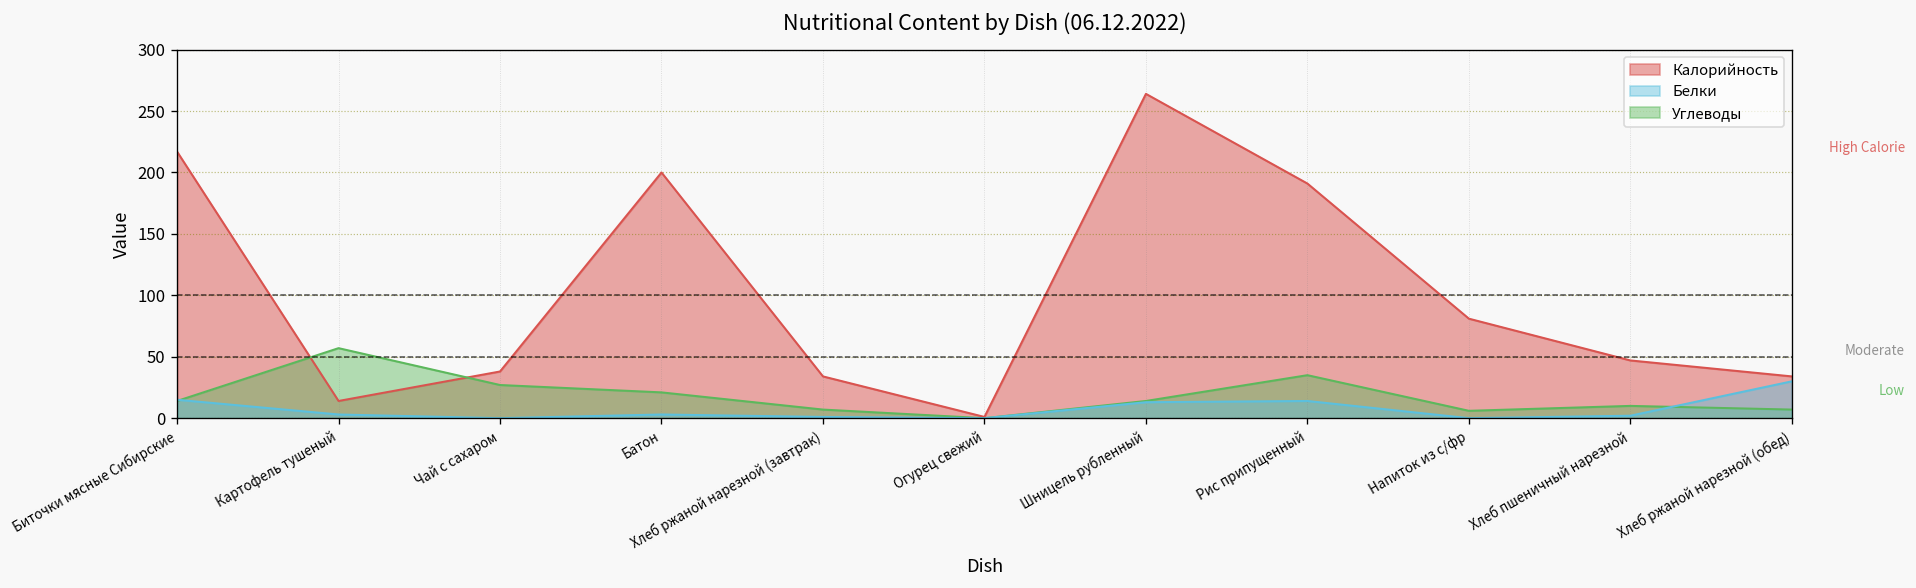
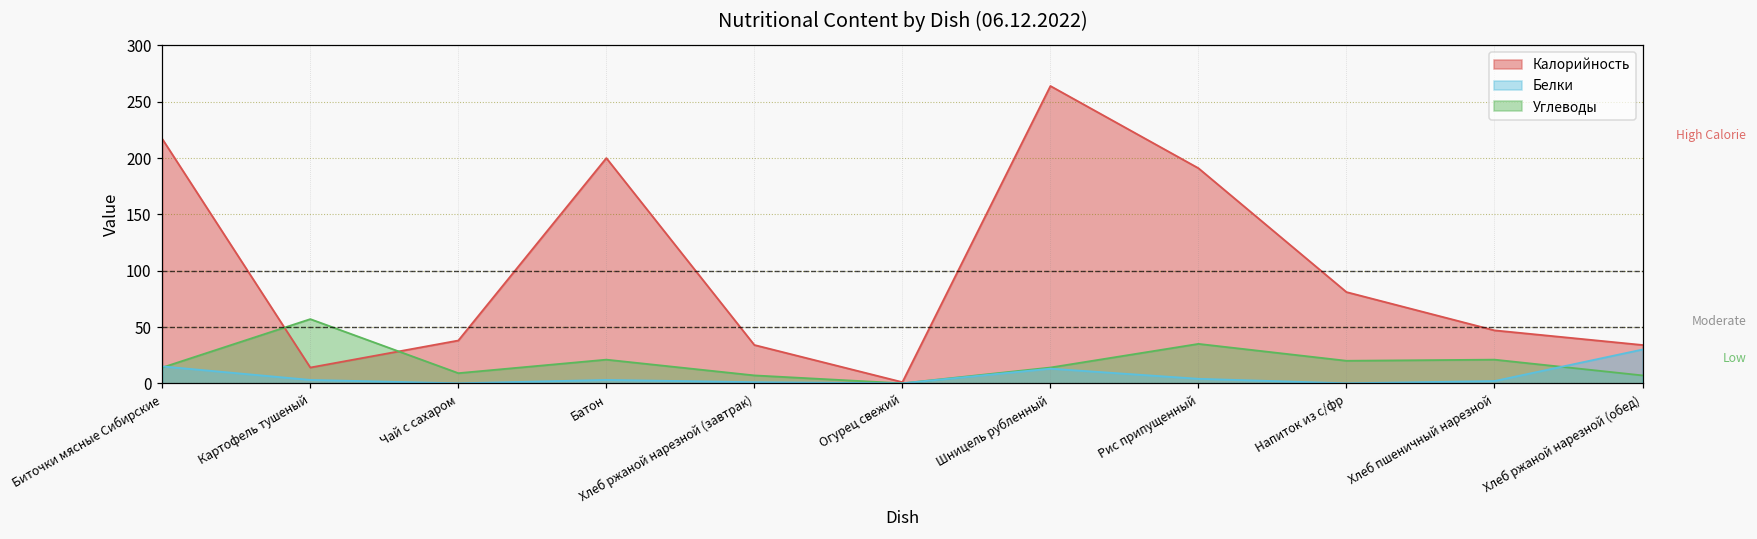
  {
    "Калорийность": {
      "Биточки мясные Сибирские": 217,
      "Картофель тушеный": 14,
      "Чай с сахаром": 38,
      "Батон": 200,
      "Хлеб ржаной нарезной (завтрак)": 34,
      "Шницель рубленный": 264,
      "Рис припущенный": 191,
      "Напиток из с/фр": 81,
      "Хлеб пшеничный нарезной": 47,
      "Хлеб ржаной нарезной (обед)": 34
    },
    "Углеводы": {
      "Картофель тушеный": 57,
-     "Чай с сахаром": 27,
+     "Чай с сахаром": 9,
      "Батон": 21,
      "Хлеб ржаной нарезной (завтрак)": 7,
      "Рис припущенный": 35,
-     "Напиток из с/фр": 6,
-     "Хлеб пшеничный нарезной": 10,
+     "Напиток из с/фр": 20,
+     "Хлеб пшеничный нарезной": 21,
      "Хлеб ржаной нарезной (обед)": 7
    },
    "Белки": {
      "Картофель тушеный": 3,
      "Чай с сахаром": 0,
      "Батон": 3,
      "Хлеб ржаной нарезной (завтрак)": 1,
-     "Рис припущенный": 14,
+     "Рис припущенный": 4,
      "Напиток из с/фр": 0,
      "Хлеб пшеничный нарезной": 2,
      "Хлеб ржаной нарезной (обед)": 30
    }
  }
